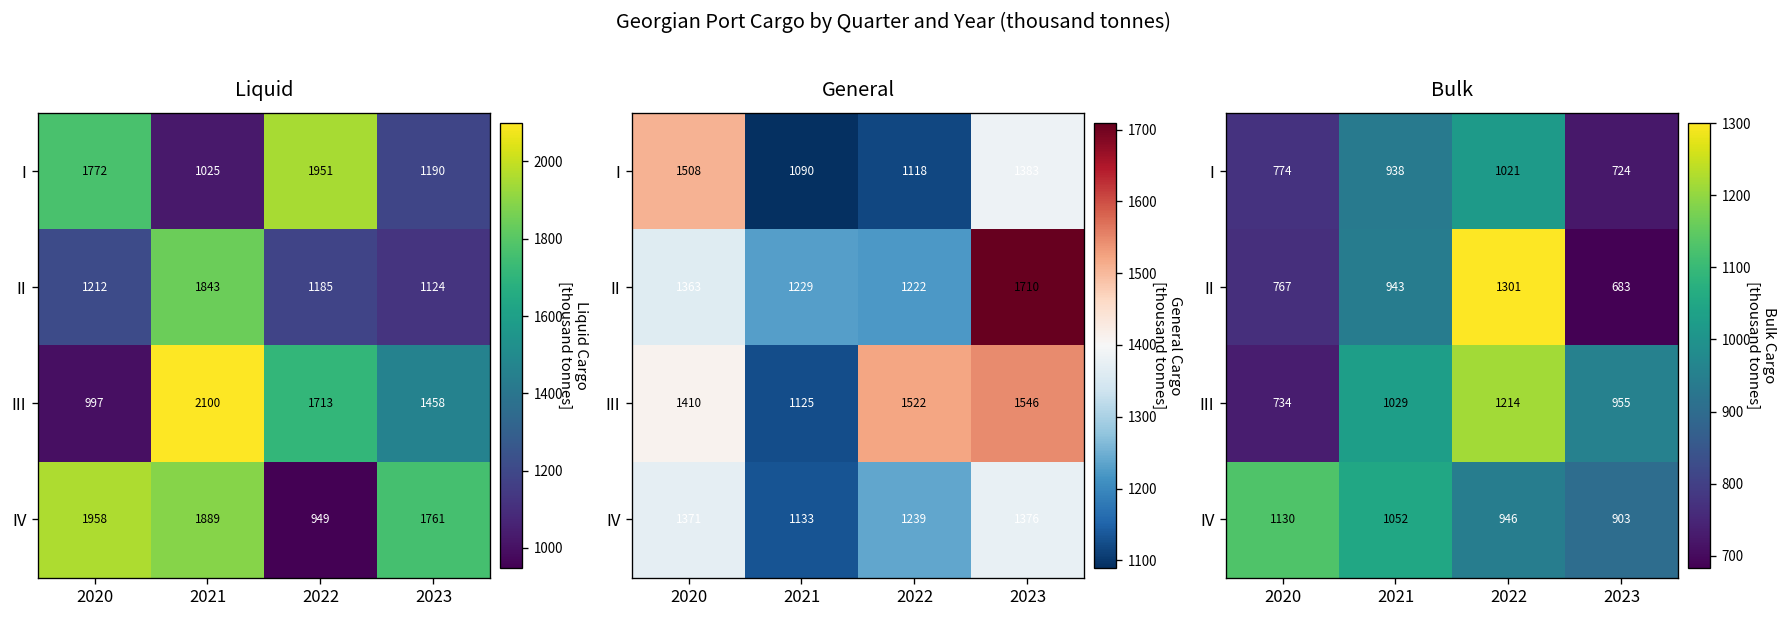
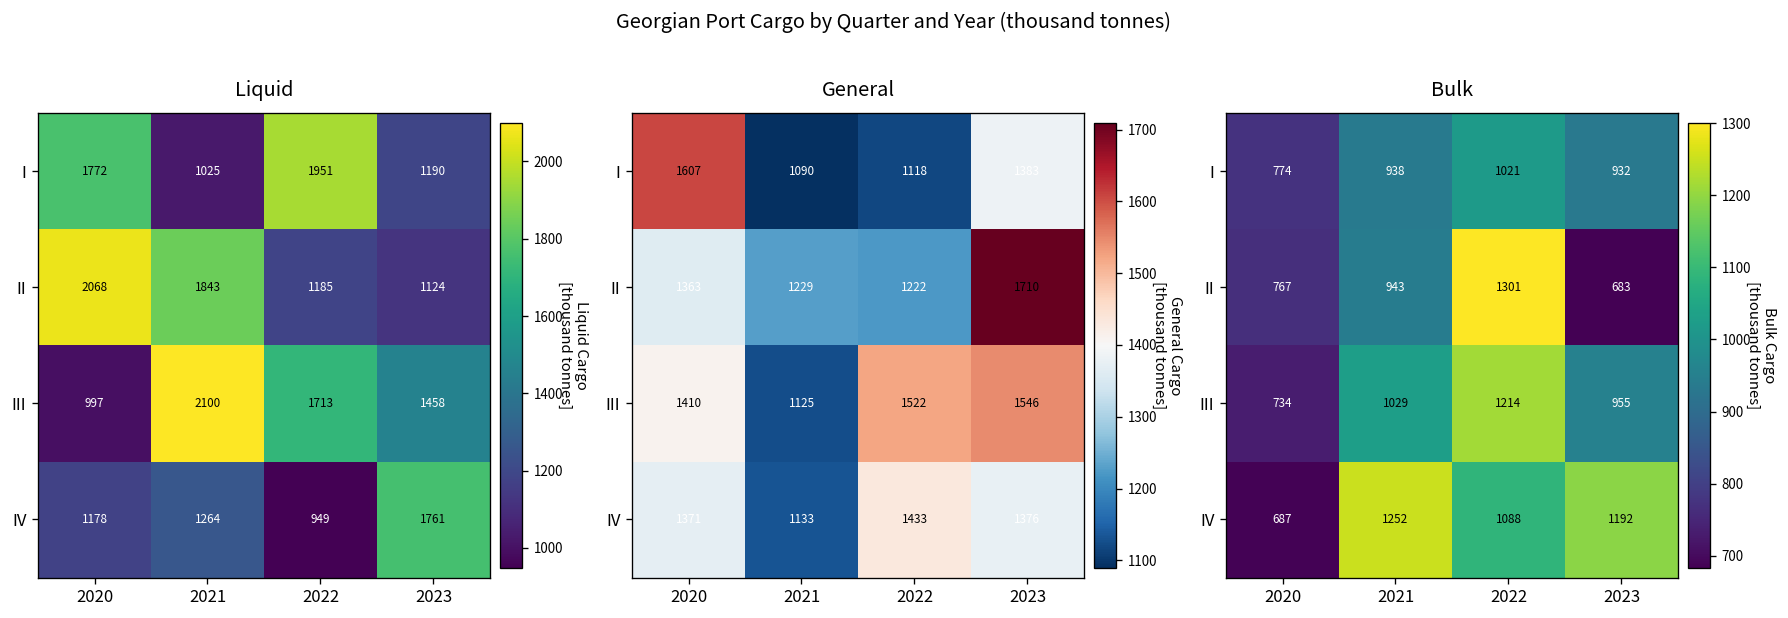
  {
    "Liquid": {
      "I": {
        "2020": 1772,
        "2021": 1025,
        "2022": 1951,
        "2023": 1190
      },
      "II": {
-       "2020": 1212,
+       "2020": 2068,
        "2021": 1843,
        "2022": 1185,
        "2023": 1124
      },
      "III": {
        "2020": 997,
        "2021": 2100,
        "2022": 1713,
        "2023": 1458
      },
      "IV": {
-       "2020": 1958,
-       "2021": 1889,
+       "2020": 1178,
+       "2021": 1264,
        "2022": 949,
        "2023": 1761
      }
    },
    "General": {
      "I": {
-       "2020": 1508,
+       "2020": 1607,
        "2021": 1090,
        "2022": 1118
      },
      "II": {
        "2021": 1229,
        "2022": 1222,
        "2023": 1710
      },
      "III": {
        "2020": 1410,
        "2021": 1125,
        "2022": 1522,
        "2023": 1546
      },
      "IV": {
        "2021": 1133,
-       "2022": 1239
+       "2022": 1433
      }
    },
    "Bulk": {
      "I": {
        "2020": 774,
        "2021": 938,
        "2022": 1021,
-       "2023": 724
+       "2023": 932
      },
      "II": {
        "2020": 767,
        "2021": 943,
        "2022": 1301,
        "2023": 683
      },
      "III": {
        "2020": 734,
        "2021": 1029,
        "2022": 1214,
        "2023": 955
      },
      "IV": {
-       "2020": 1130,
-       "2021": 1052,
-       "2022": 946,
-       "2023": 903
+       "2020": 687,
+       "2021": 1252,
+       "2022": 1088,
+       "2023": 1192
      }
    }
  }
